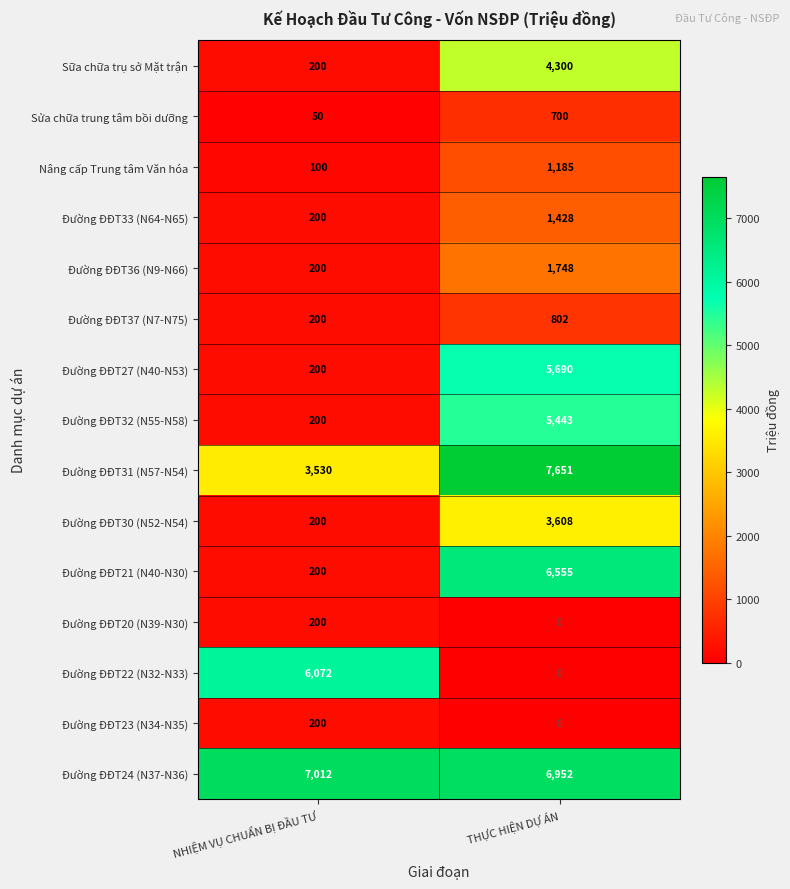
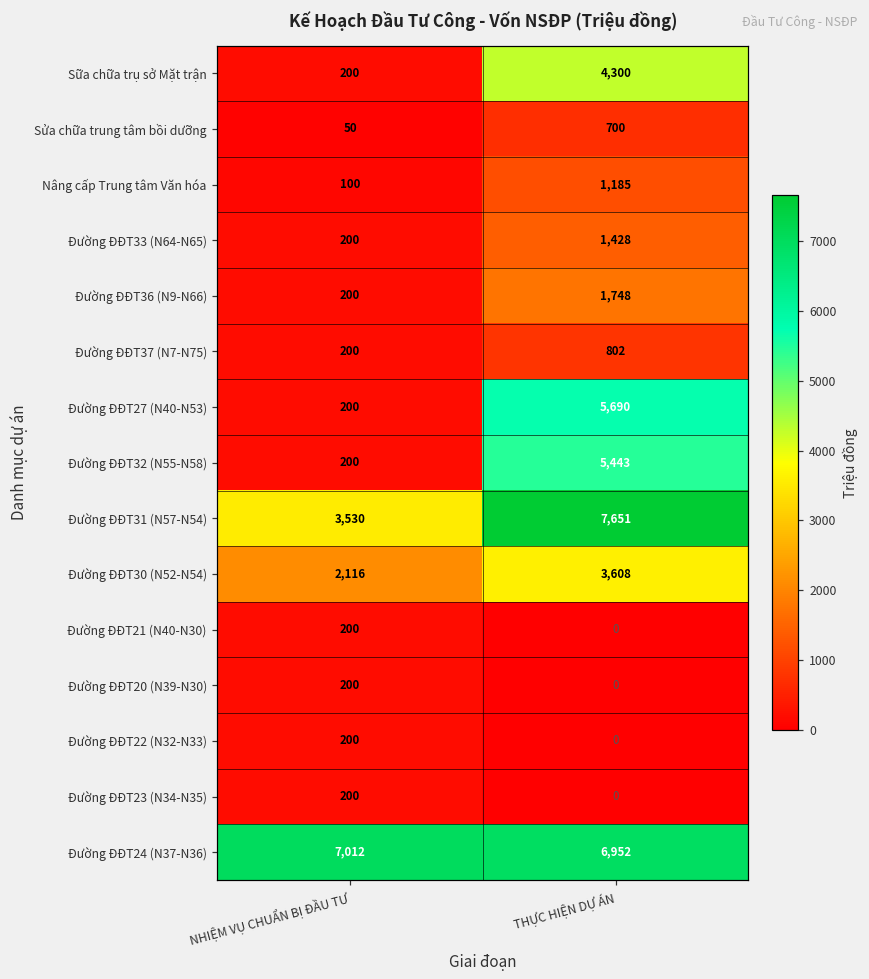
  {
    "Sữa chữa trụ sở Mặt trận": {
      "NHIỆM VỤ CHUẨN BỊ ĐẦU TƯ": "200",
      "THỰC HIỆN DỰ ÁN": "4,300"
    },
    "Sửa chữa trung tâm bồi dưỡng": {
      "NHIỆM VỤ CHUẨN BỊ ĐẦU TƯ": "50",
      "THỰC HIỆN DỰ ÁN": "700"
    },
    "Nâng cấp Trung tâm Văn hóa": {
      "NHIỆM VỤ CHUẨN BỊ ĐẦU TƯ": "100",
      "THỰC HIỆN DỰ ÁN": "1,185"
    },
    "Đường ĐĐT33 (N64-N65)": {
      "NHIỆM VỤ CHUẨN BỊ ĐẦU TƯ": "200",
      "THỰC HIỆN DỰ ÁN": "1,428"
    },
    "Đường ĐĐT36 (N9-N66)": {
      "NHIỆM VỤ CHUẨN BỊ ĐẦU TƯ": "200",
      "THỰC HIỆN DỰ ÁN": "1,748"
    },
    "Đường ĐĐT37 (N7-N75)": {
      "NHIỆM VỤ CHUẨN BỊ ĐẦU TƯ": "200",
      "THỰC HIỆN DỰ ÁN": "802"
    },
    "Đường ĐĐT27 (N40-N53)": {
      "NHIỆM VỤ CHUẨN BỊ ĐẦU TƯ": "200",
      "THỰC HIỆN DỰ ÁN": "5,690"
    },
    "Đường ĐĐT32 (N55-N58)": {
      "NHIỆM VỤ CHUẨN BỊ ĐẦU TƯ": "200",
      "THỰC HIỆN DỰ ÁN": "5,443"
    },
    "Đường ĐĐT31 (N57-N54)": {
      "NHIỆM VỤ CHUẨN BỊ ĐẦU TƯ": "3,530",
      "THỰC HIỆN DỰ ÁN": "7,651"
    },
    "Đường ĐĐT30 (N52-N54)": {
-     "NHIỆM VỤ CHUẨN BỊ ĐẦU TƯ": "200",
+     "NHIỆM VỤ CHUẨN BỊ ĐẦU TƯ": "2,116",
      "THỰC HIỆN DỰ ÁN": "3,608"
    },
    "Đường ĐĐT21 (N40-N30)": {
      "NHIỆM VỤ CHUẨN BỊ ĐẦU TƯ": "200",
-     "THỰC HIỆN DỰ ÁN": "6,555"
+     "THỰC HIỆN DỰ ÁN": "0"
    },
    "Đường ĐĐT20 (N39-N30)": {
      "NHIỆM VỤ CHUẨN BỊ ĐẦU TƯ": "200",
      "THỰC HIỆN DỰ ÁN": "0"
    },
    "Đường ĐĐT22 (N32-N33)": {
-     "NHIỆM VỤ CHUẨN BỊ ĐẦU TƯ": "6,072",
+     "NHIỆM VỤ CHUẨN BỊ ĐẦU TƯ": "200",
      "THỰC HIỆN DỰ ÁN": "0"
    },
    "Đường ĐĐT23 (N34-N35)": {
      "NHIỆM VỤ CHUẨN BỊ ĐẦU TƯ": "200",
      "THỰC HIỆN DỰ ÁN": "0"
    },
    "Đường ĐĐT24 (N37-N36)": {
      "NHIỆM VỤ CHUẨN BỊ ĐẦU TƯ": "7,012",
      "THỰC HIỆN DỰ ÁN": "6,952"
    }
  }
